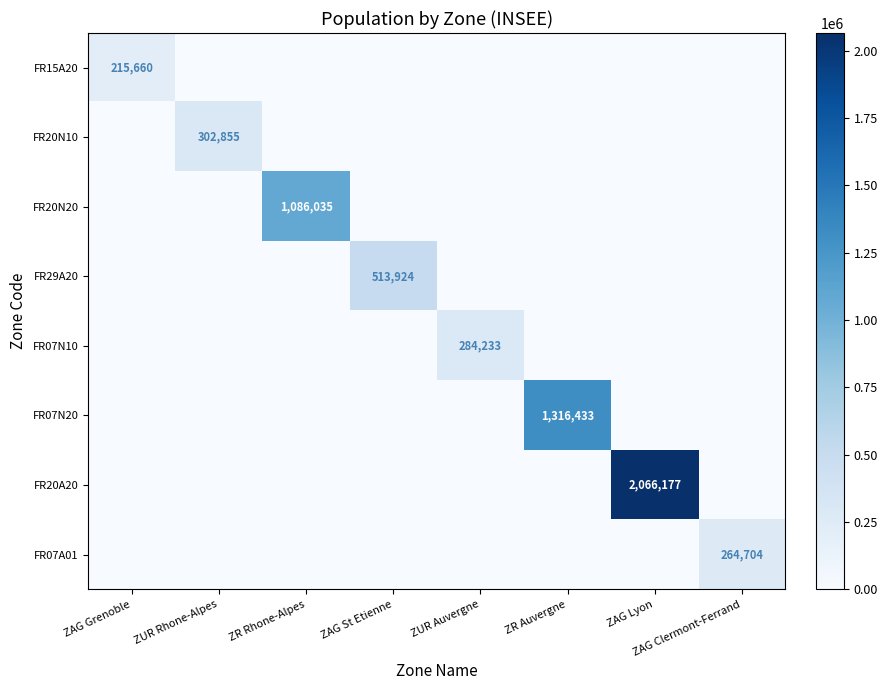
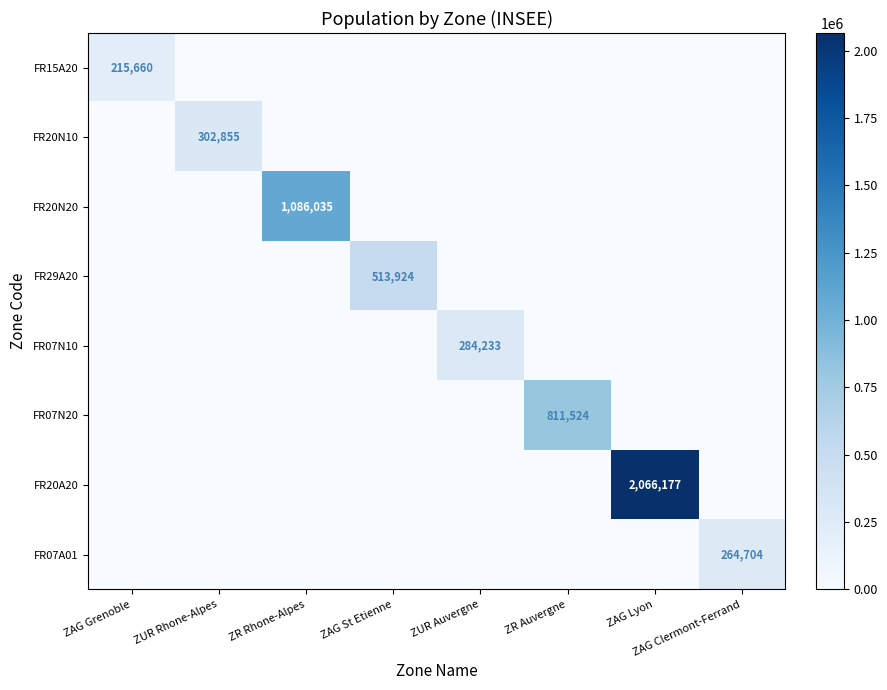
  {
    "FR15A20": {
      "ZAG Grenoble": "215,660"
    },
    "FR20N10": {
      "ZUR Rhone-Alpes": "302,855"
    },
    "FR20N20": {
      "ZR Rhone-Alpes": "1,086,035"
    },
    "FR29A20": {
      "ZAG St Etienne": "513,924"
    },
    "FR07N10": {
      "ZUR Auvergne": "284,233"
    },
    "FR07N20": {
-     "ZR Auvergne": "1,316,433"
+     "ZR Auvergne": "811,524"
    },
    "FR20A20": {
      "ZAG Lyon": "2,066,177"
    },
    "FR07A01": {
      "ZAG Clermont-Ferrand": "264,704"
    }
  }
